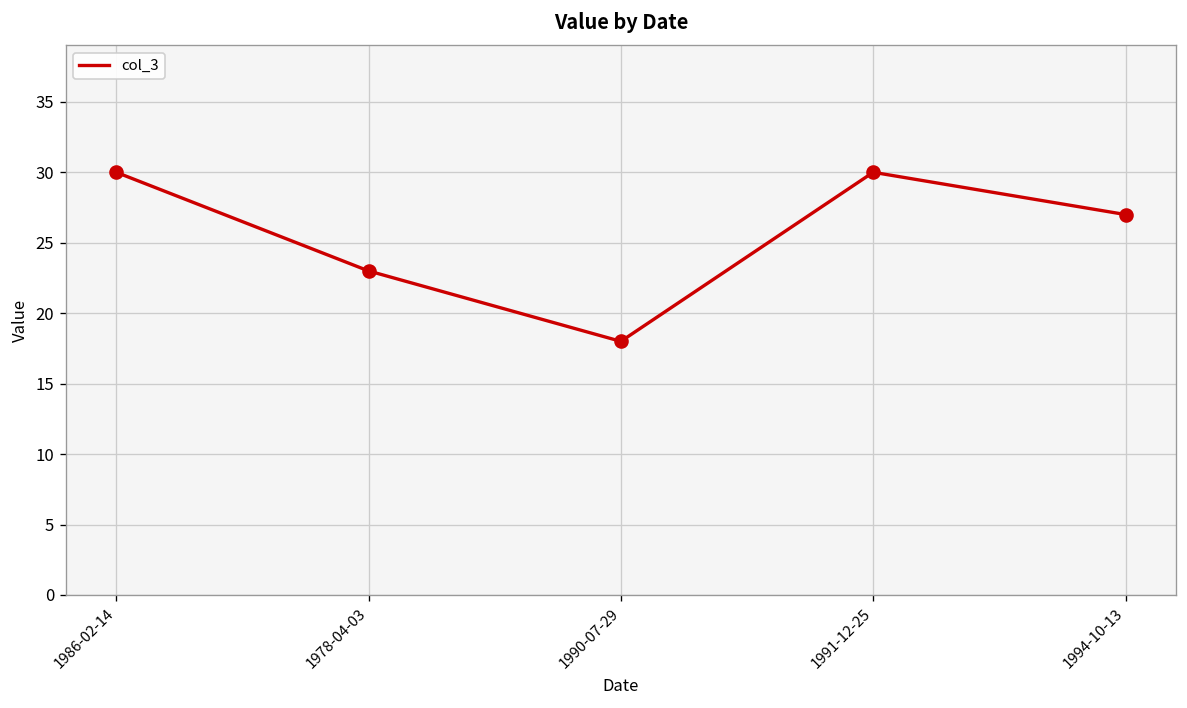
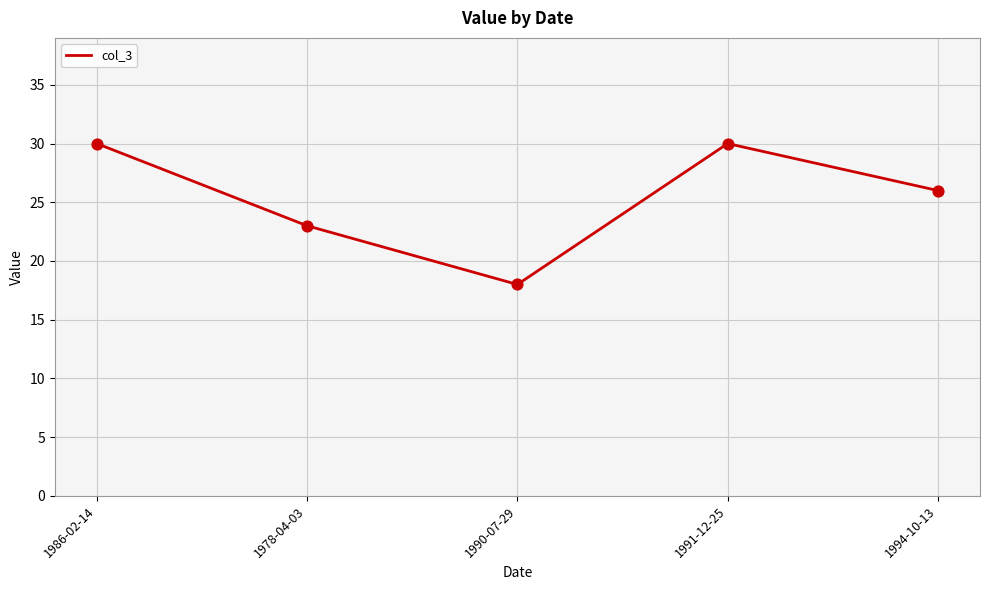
  {
    "1986-02-14": 30,
    "1978-04-03": 23,
    "1990-07-29": 18,
    "1991-12-25": 30,
-   "1994-10-13": 27
+   "1994-10-13": 26
  }
